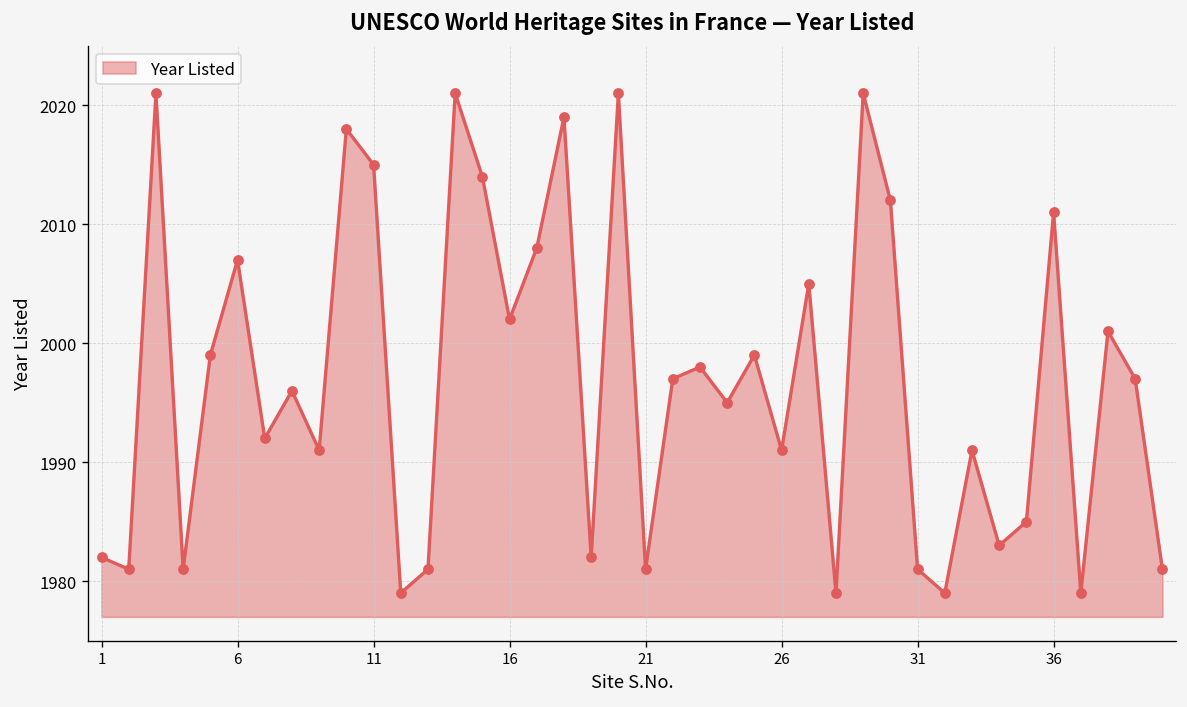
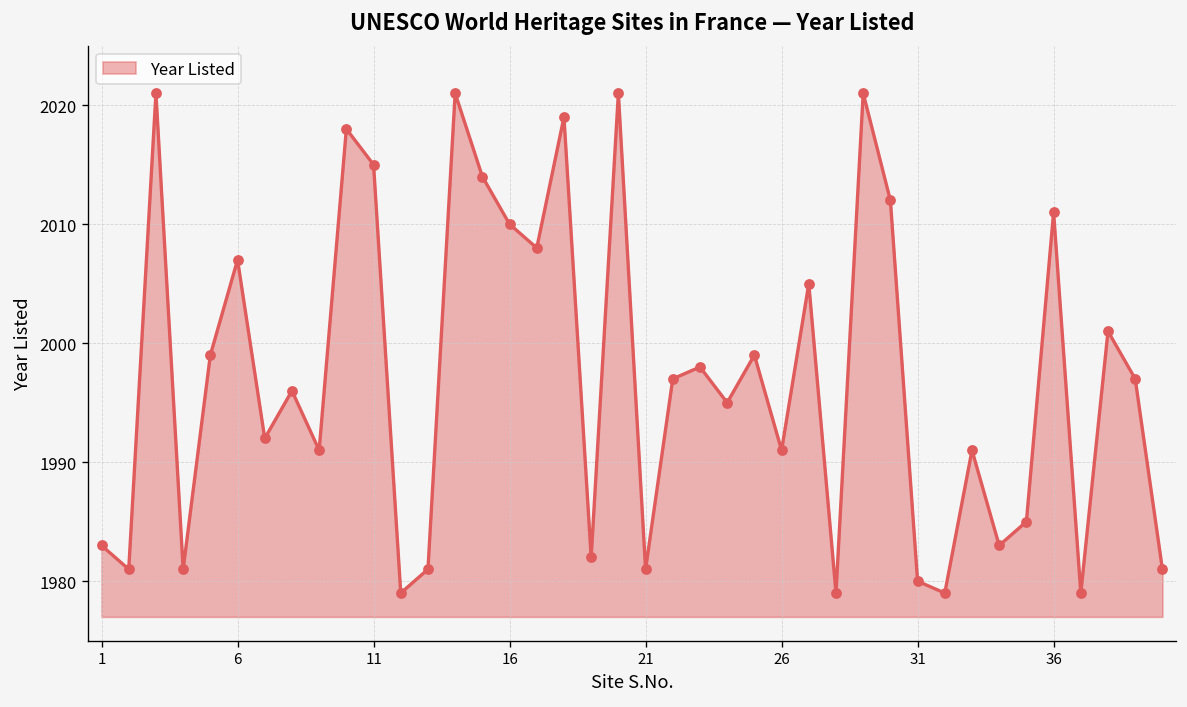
  {
-   "1": 1982,
+   "1": 1983,
    "6": 2007,
    "11": 2015,
-   "16": 2002,
+   "16": 2010,
    "21": 1981,
    "26": 1991,
-   "31": 1981,
+   "31": 1980,
    "36": 2011
  }
